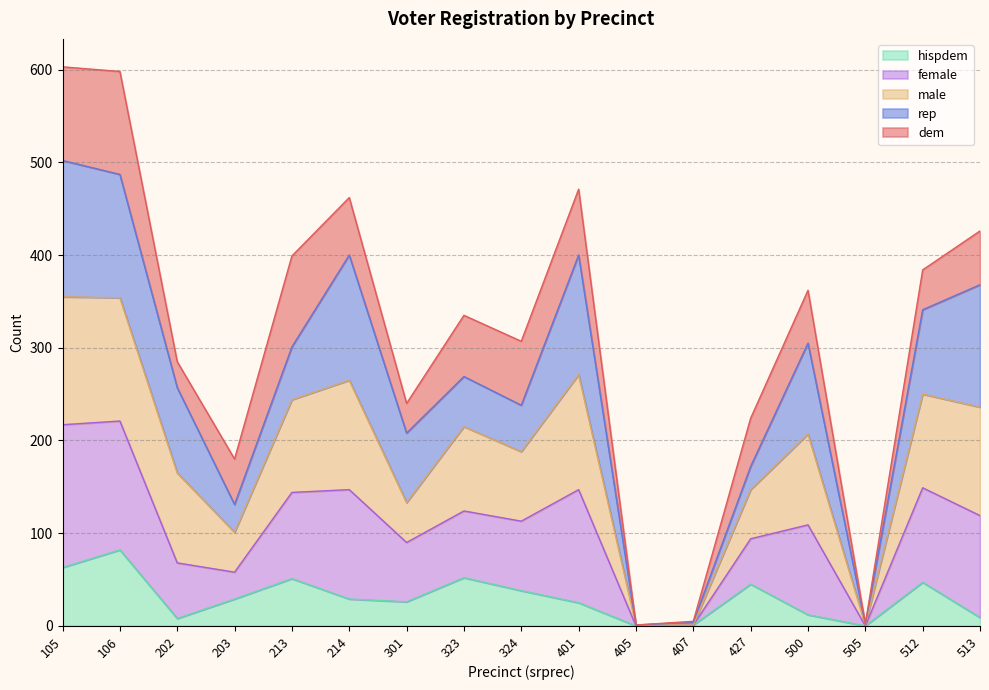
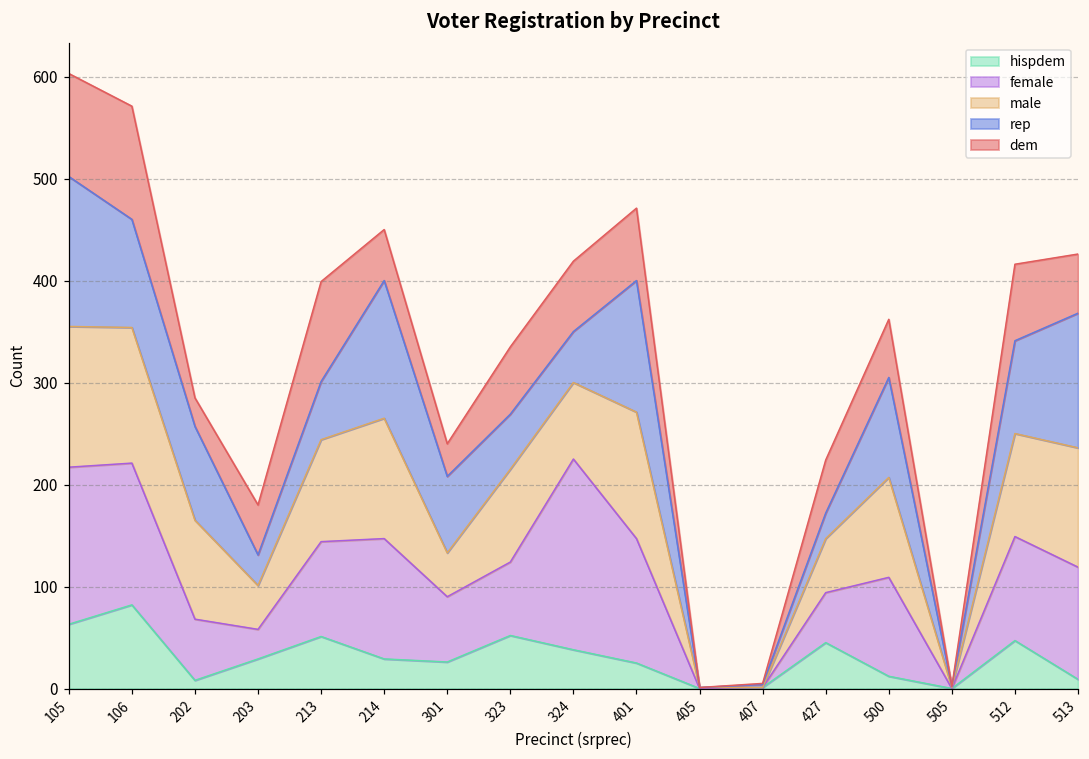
  {
    "hispdem": {
      "105": 60,
      "106": 80,
      "202": 10,
      "203": 30,
      "213": 50,
      "214": 30,
      "301": 30,
      "323": 50,
      "324": 40,
      "401": 30,
      "427": 50,
      "500": 10,
      "512": 50,
      "513": 10
    },
    "female": {
      "105": 150,
      "106": 140,
      "202": 60,
      "203": 30,
      "213": 90,
      "214": 120,
      "301": 60,
      "323": 70,
-     "324": 80,
+     "324": 190,
      "401": 120,
      "427": 50,
      "500": 100,
      "512": 100,
      "513": 110
    },
    "male": {
      "105": 140,
      "106": 130,
      "202": 100,
      "203": 40,
      "213": 100,
      "214": 120,
      "301": 40,
      "323": 90,
      "324": 80,
      "401": 120,
      "427": 50,
      "500": 100,
      "512": 100,
      "513": 120
    },
    "rep": {
      "105": 150,
-     "106": 130,
+     "106": 110,
      "202": 90,
      "203": 30,
      "213": 60,
      "214": 140,
      "301": 80,
      "323": 50,
      "324": 50,
      "401": 130,
      "427": 30,
      "500": 100,
      "512": 90,
      "513": 130
    },
    "dem": {
      "105": 100,
      "106": 110,
      "202": 30,
      "203": 50,
      "213": 100,
-     "214": 60,
+     "214": 50,
      "301": 30,
      "323": 70,
      "324": 70,
      "401": 70,
      "427": 50,
      "500": 60,
-     "512": 40,
+     "512": 80,
      "513": 60
    }
  }
